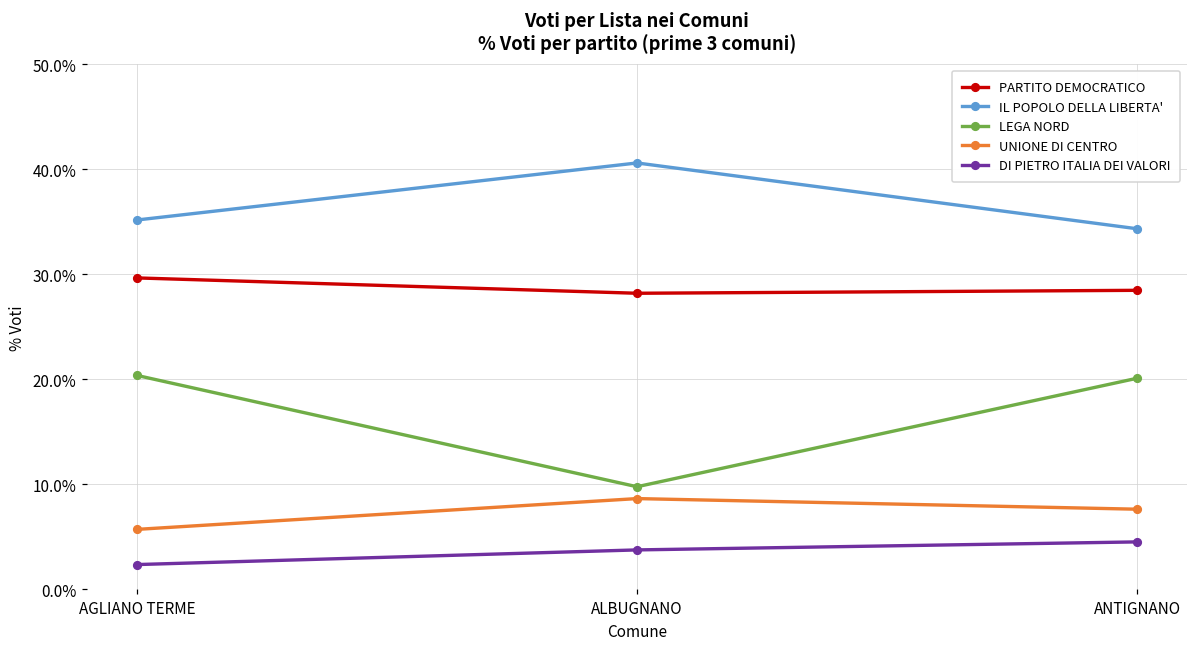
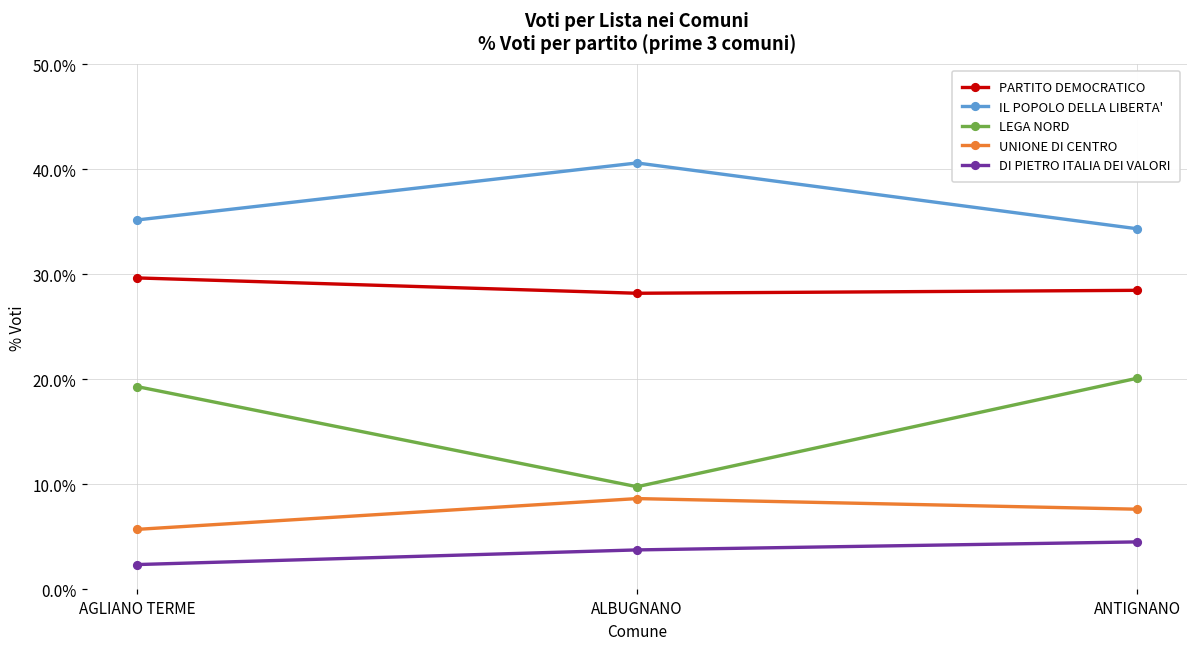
  {
    "PARTITO DEMOCRATICO": {
      "AGLIANO TERME": "30%",
      "ALBUGNANO": "28%",
      "ANTIGNANO": "28%"
    },
    "IL POPOLO DELLA LIBERTA'": {
      "AGLIANO TERME": "35%",
      "ALBUGNANO": "41%",
      "ANTIGNANO": "34%"
    },
    "LEGA NORD": {
-     "AGLIANO TERME": "20%",
+     "AGLIANO TERME": "19%",
      "ALBUGNANO": "10%",
      "ANTIGNANO": "20%"
    },
    "UNIONE DI CENTRO": {
      "AGLIANO TERME": "6%",
      "ALBUGNANO": "9%",
      "ANTIGNANO": "8%"
    },
    "DI PIETRO ITALIA DEI VALORI": {
      "AGLIANO TERME": "2%",
      "ALBUGNANO": "4%",
      "ANTIGNANO": "5%"
    }
  }
